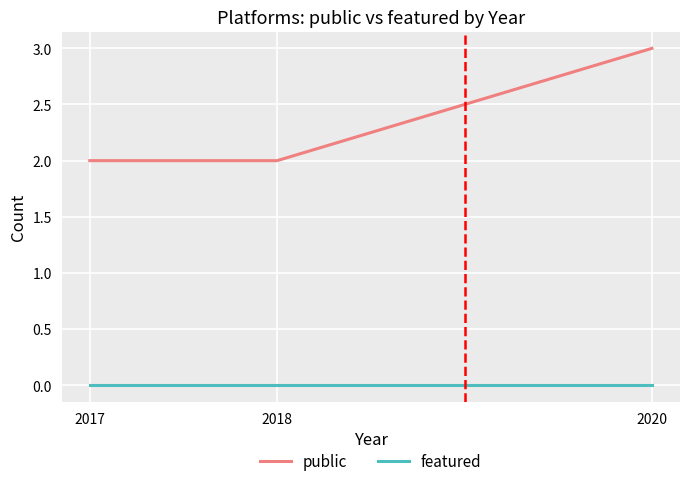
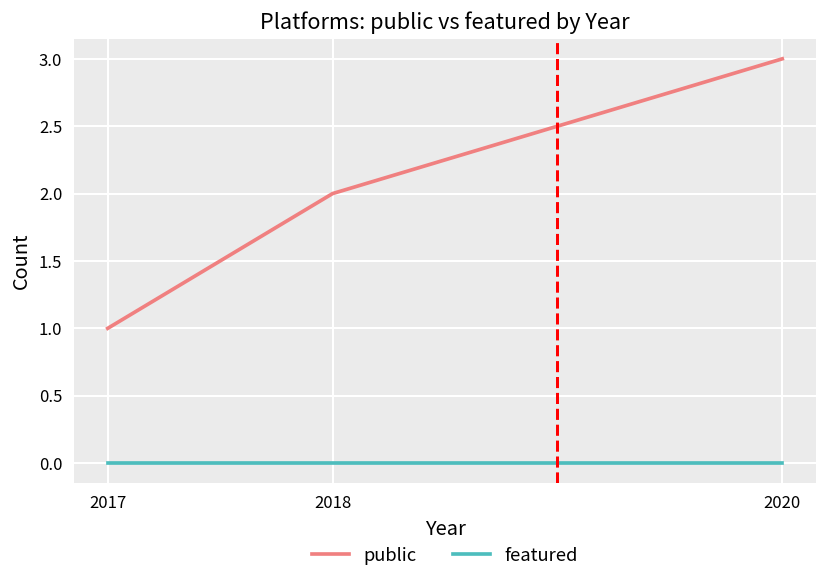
  {
    "public": {
-     "2017": 2,
+     "2017": 1,
      "2018": 2,
      "2020": 3
    },
    "featured": {
      "2017": 0,
      "2018": 0,
      "2020": 0
    }
  }
